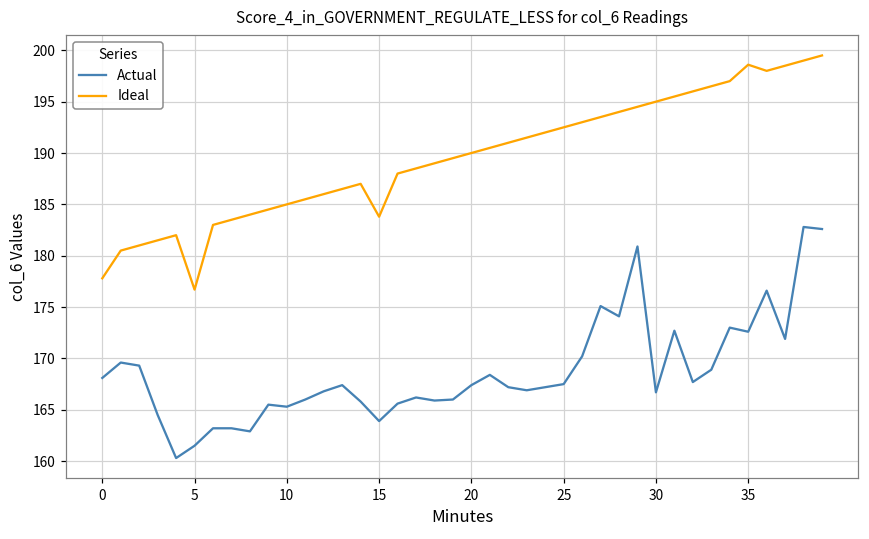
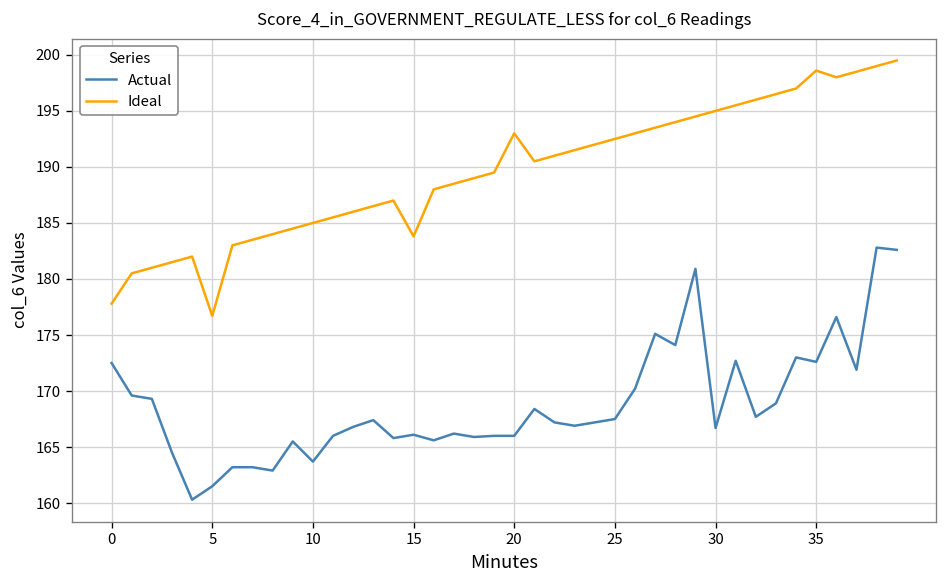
  {
    "Actual": {
-     "0": 168,
+     "0": 173,
      "5": 162,
-     "10": 165,
-     "15": 164,
-     "20": 167,
+     "10": 164,
+     "15": 166,
+     "20": 166,
      "25": 168,
      "30": 167,
      "35": 173
    },
    "Ideal": {
      "0": 178,
      "5": 177,
      "10": 185,
      "15": 184,
-     "20": 190,
+     "20": 193,
      "25": 193,
      "30": 195,
      "35": 199
    }
  }
